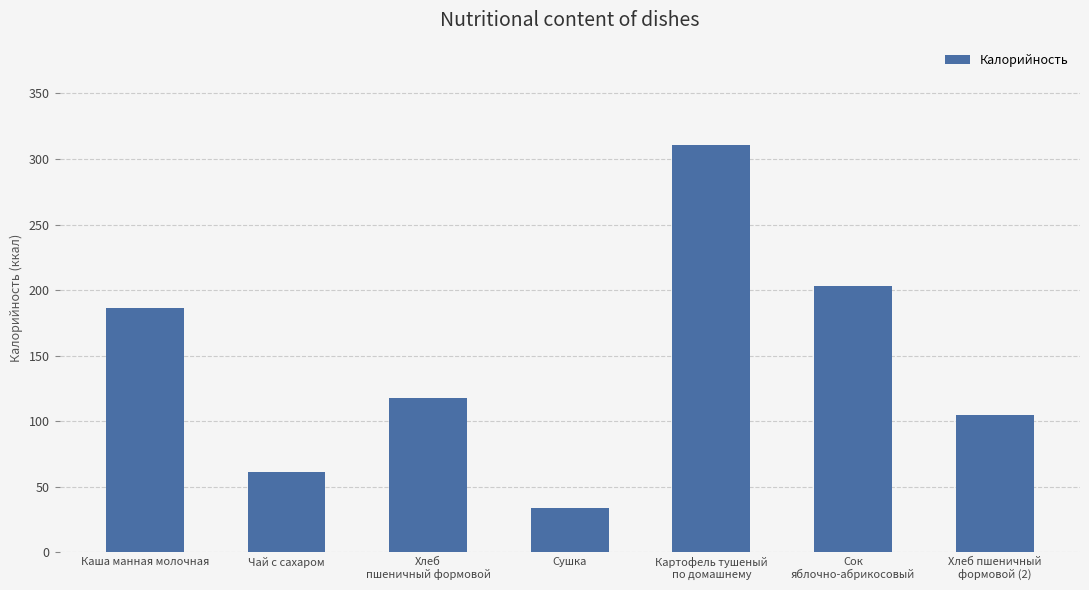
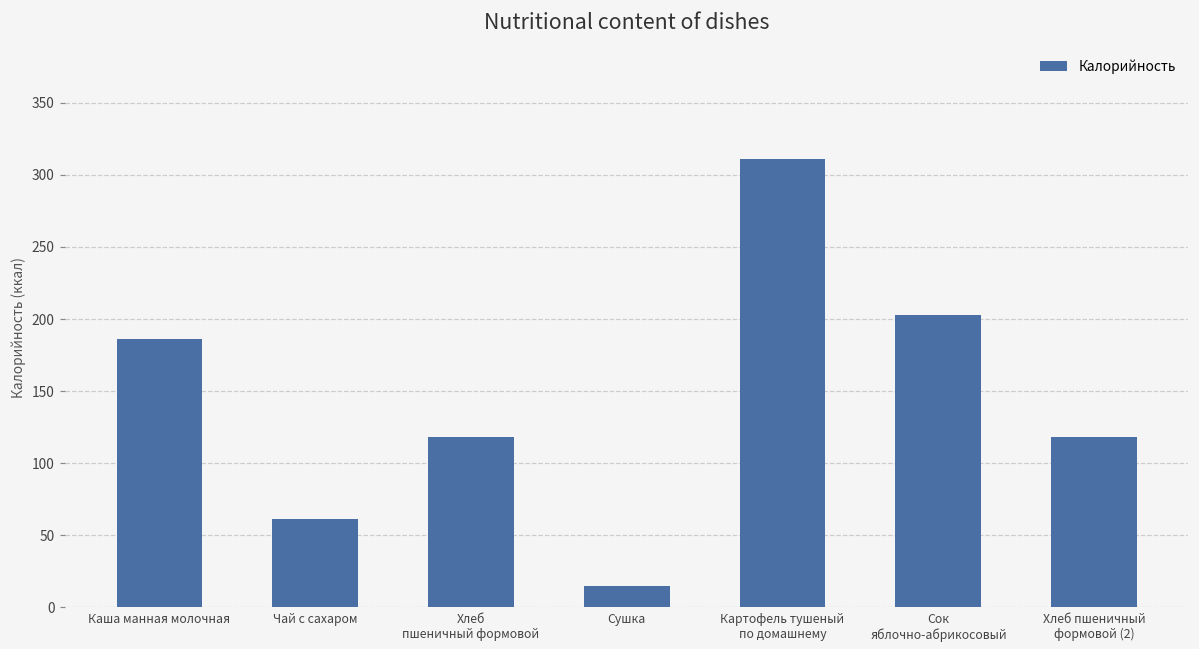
  {
    "Каша манная молочная": 186,
    "Чай с сахаром": 61,
    "Хлеб пшеничный формовой": 118,
-   "Сушка": 34,
+   "Сушка": 15,
    "Картофель тушеный по домашнему": 311,
    "Сок яблочно-абрикосовый": 203,
-   "Хлеб пшеничный формовой (2)": 105
+   "Хлеб пшеничный формовой (2)": 118
  }
